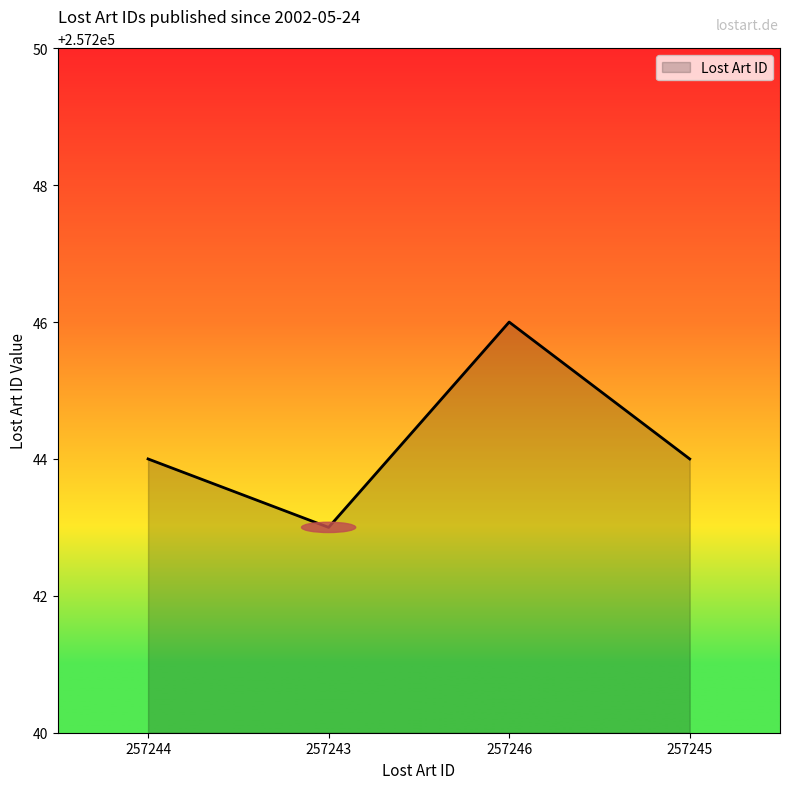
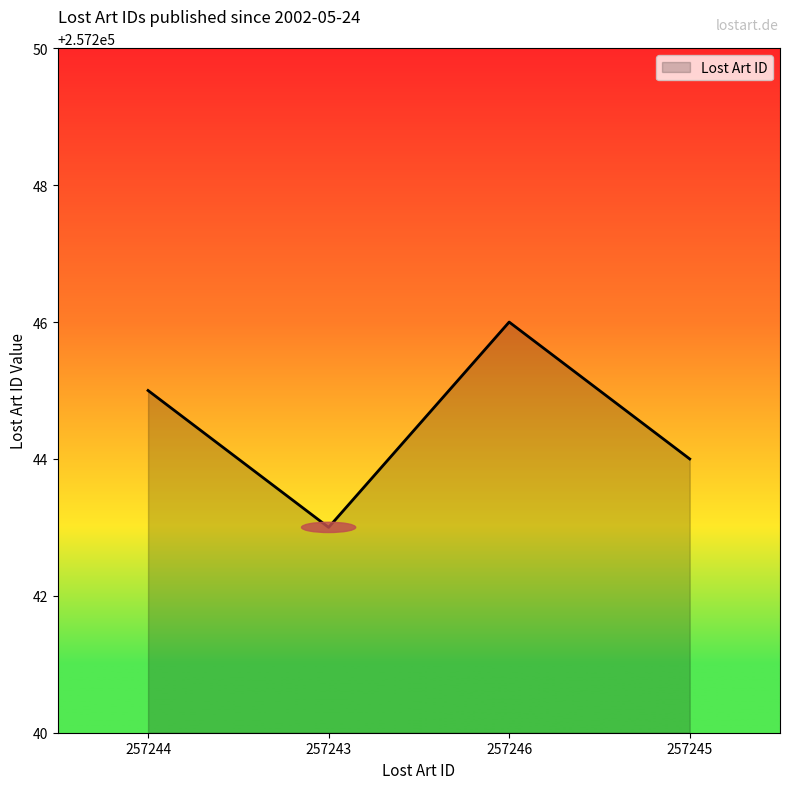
  {
-   "257244": 257244,
+   "257244": 257245,
    "257246": 257246,
    "257245": 257244
  }
